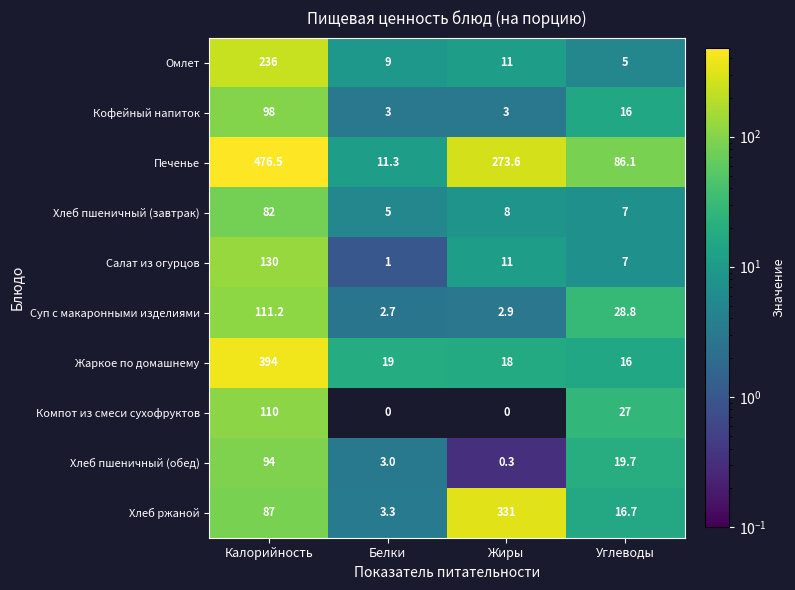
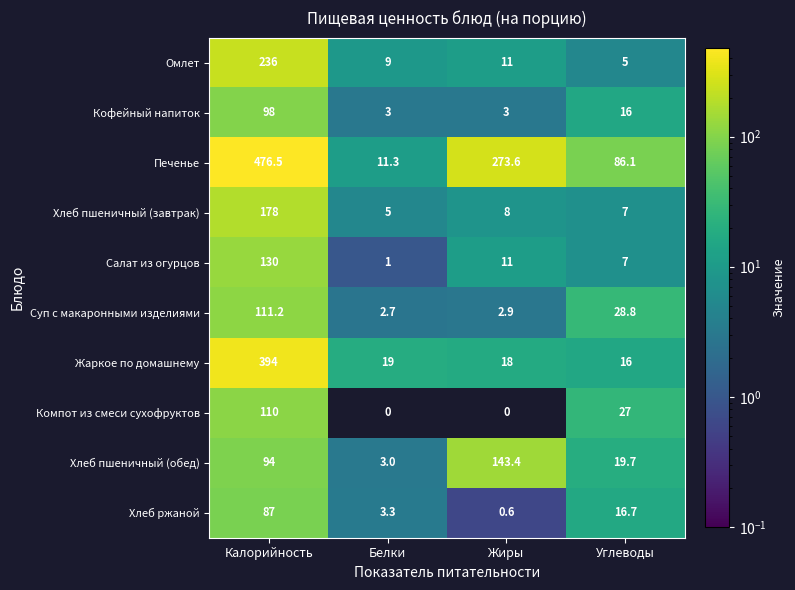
  {
    "Омлет": {
      "Калорийность": 236,
      "Белки": 9,
      "Жиры": 11,
      "Углеводы": 5
    },
    "Кофейный напиток": {
      "Калорийность": 98,
      "Белки": 3,
      "Жиры": 3,
      "Углеводы": 16
    },
    "Печенье": {
      "Калорийность": 476.5,
      "Белки": 11.3,
      "Жиры": 273.6,
      "Углеводы": 86.1
    },
    "Хлеб пшеничный (завтрак)": {
-     "Калорийность": 82,
+     "Калорийность": 178,
      "Белки": 5,
      "Жиры": 8,
      "Углеводы": 7
    },
    "Салат из огурцов": {
      "Калорийность": 130,
      "Белки": 1,
      "Жиры": 11,
      "Углеводы": 7
    },
    "Суп с макаронными изделиями": {
      "Калорийность": 111.2,
      "Белки": 2.7,
      "Жиры": 2.9,
      "Углеводы": 28.8
    },
    "Жаркое по домашнему": {
      "Калорийность": 394,
      "Белки": 19,
      "Жиры": 18,
      "Углеводы": 16
    },
    "Компот из смеси сухофруктов": {
      "Калорийность": 110,
      "Белки": 0,
      "Жиры": 0,
      "Углеводы": 27
    },
    "Хлеб пшеничный (обед)": {
      "Калорийность": 94,
      "Белки": 3.0,
-     "Жиры": 0.3,
+     "Жиры": 143.4,
      "Углеводы": 19.7
    },
    "Хлеб ржаной": {
      "Калорийность": 87,
      "Белки": 3.3,
-     "Жиры": 331,
+     "Жиры": 0.6,
      "Углеводы": 16.7
    }
  }
